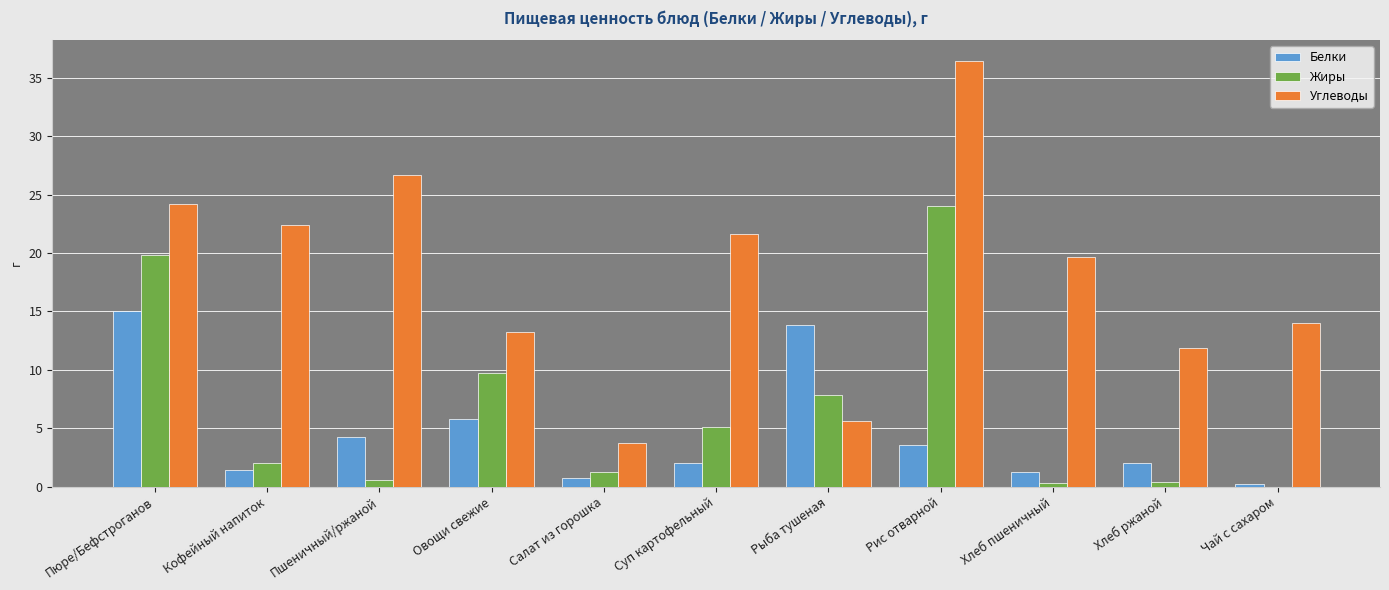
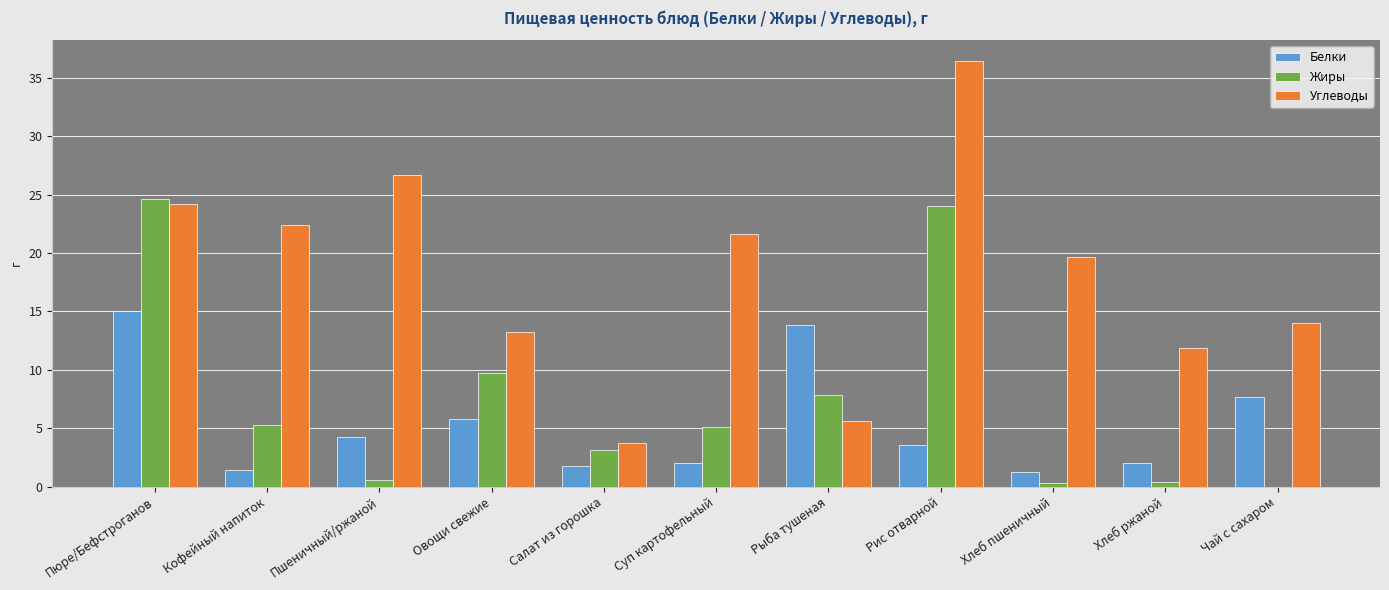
  {
    "Белки": {
      "Пюре/Бефстроганов": 15.0,
      "Кофейный напиток": 1.4,
      "Пшеничный/ржаной": 4.3,
      "Овощи свежие": 5.8,
-     "Салат из горошка": 0.8,
+     "Салат из горошка": 1.8,
      "Суп картофельный": 2.0,
      "Рыба тушеная": 13.9,
      "Рис отварной": 3.6,
      "Хлеб пшеничный": 1.3,
      "Хлеб ржаной": 2.0,
-     "Чай с сахаром": 0.2
+     "Чай с сахаром": 7.7
    },
    "Жиры": {
-     "Пюре/Бефстроганов": 19.8,
-     "Кофейный напиток": 2.0,
+     "Пюре/Бефстроганов": 24.6,
+     "Кофейный напиток": 5.3,
      "Пшеничный/ржаной": 0.6,
      "Овощи свежие": 9.7,
-     "Салат из горошка": 1.2,
+     "Салат из горошка": 3.1,
      "Суп картофельный": 5.1,
      "Рыба тушеная": 7.9,
      "Рис отварной": 24.0,
      "Хлеб пшеничный": 0.3,
      "Хлеб ржаной": 0.4,
      "Чай с сахаром": 0.0
    },
    "Углеводы": {
      "Пюре/Бефстроганов": 24.2,
      "Кофейный напиток": 22.4,
      "Пшеничный/ржаной": 26.6,
      "Овощи свежие": 13.2,
      "Салат из горошка": 3.8,
      "Суп картофельный": 21.6,
      "Рыба тушеная": 5.6,
      "Рис отварной": 36.4,
      "Хлеб пшеничный": 19.7,
      "Хлеб ржаной": 11.9,
      "Чай с сахаром": 14.0
    }
  }
